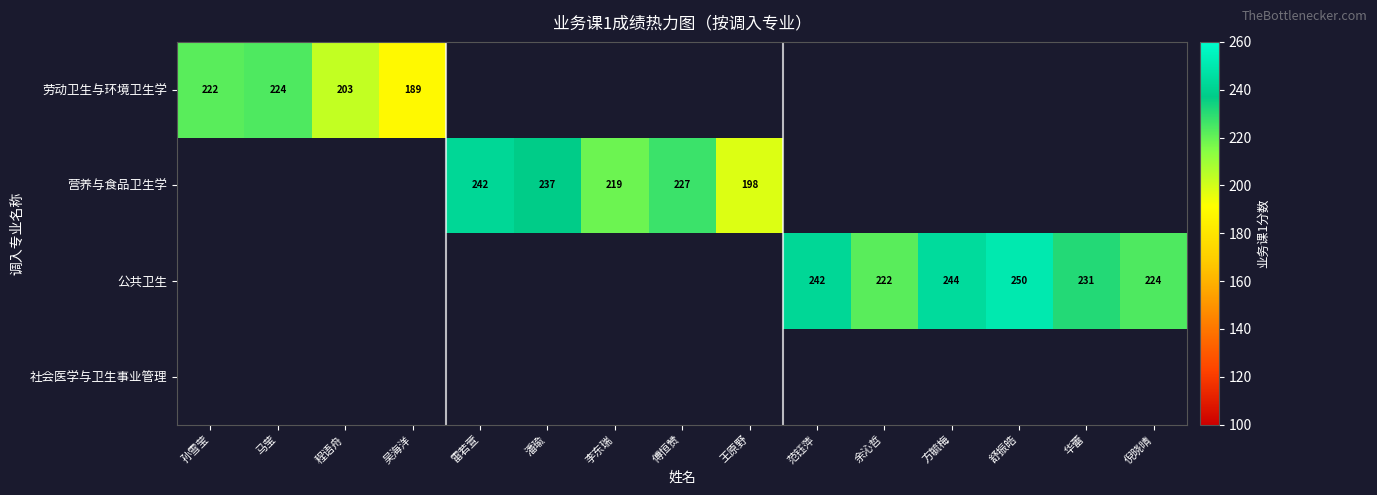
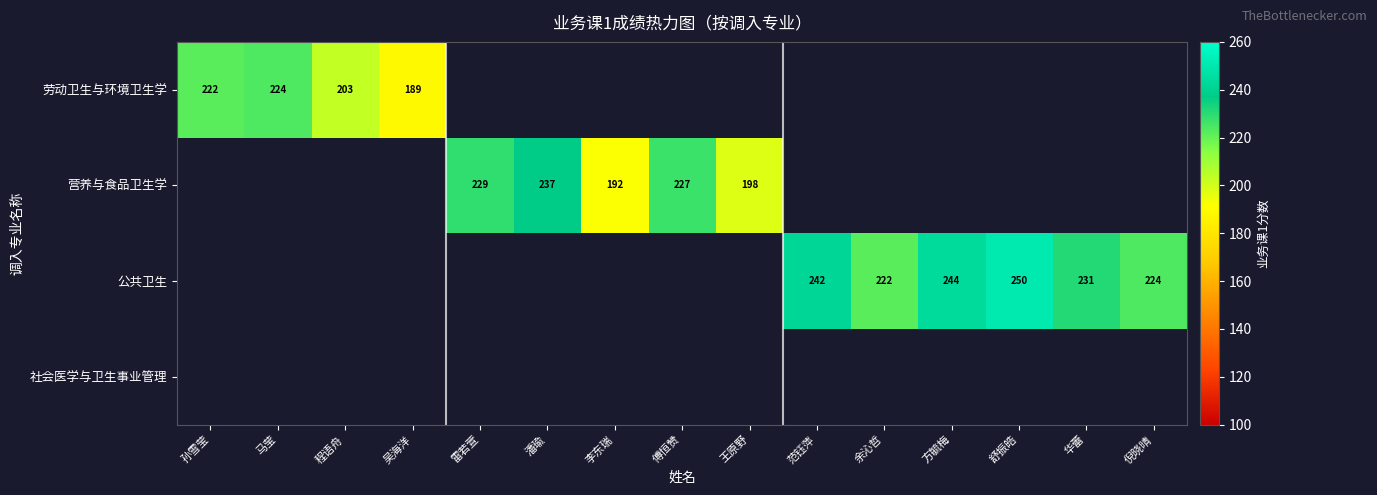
  {
    "劳动卫生与环境卫生学": {
      "孙雪莹": 222,
      "马莹": 224,
      "程语舟": 203,
      "吴海洋": 189
    },
    "营养与食品卫生学": {
-     "雷若萱": 242,
+     "雷若萱": 229,
      "潘瑜": 237,
-     "李东瑞": 219,
+     "李东瑞": 192,
      "傅恒赞": 227,
      "王原野": 198
    },
    "公共卫生": {
      "范钰萍": 242,
      "余沁哲": 222,
      "方毓梅": 244,
      "舒振皓": 250,
      "华蕾": 231,
      "倪晓晴": 224
    }
  }
